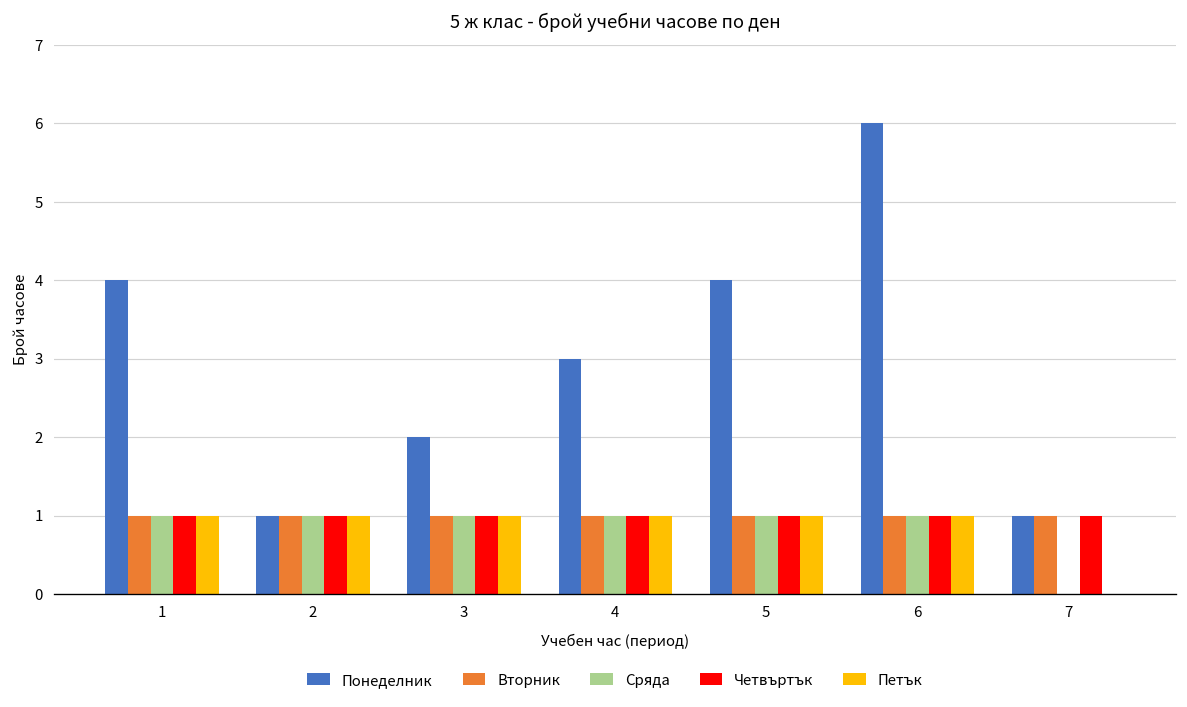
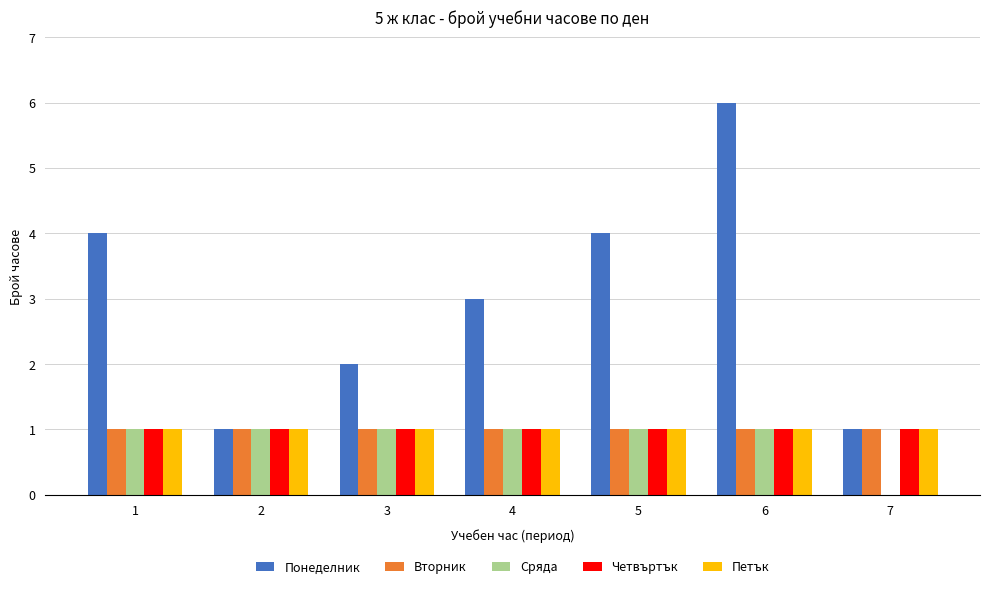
  {
    "Понеделник": {
      "1": 4,
      "2": 1,
      "3": 2,
      "4": 3,
      "5": 4,
      "6": 6,
      "7": 1
    },
    "Вторник": {
      "1": 1,
      "2": 1,
      "3": 1,
      "4": 1,
      "5": 1,
      "6": 1,
      "7": 1
    },
    "Сряда": {
      "1": 1,
      "2": 1,
      "3": 1,
      "4": 1,
      "5": 1,
      "6": 1,
      "7": 0
    },
    "Четвъртък": {
      "1": 1,
      "2": 1,
      "3": 1,
      "4": 1,
      "5": 1,
      "6": 1,
      "7": 1
    },
    "Петък": {
      "1": 1,
      "2": 1,
      "3": 1,
      "4": 1,
      "5": 1,
      "6": 1,
-     "7": 0
+     "7": 1
    }
  }
